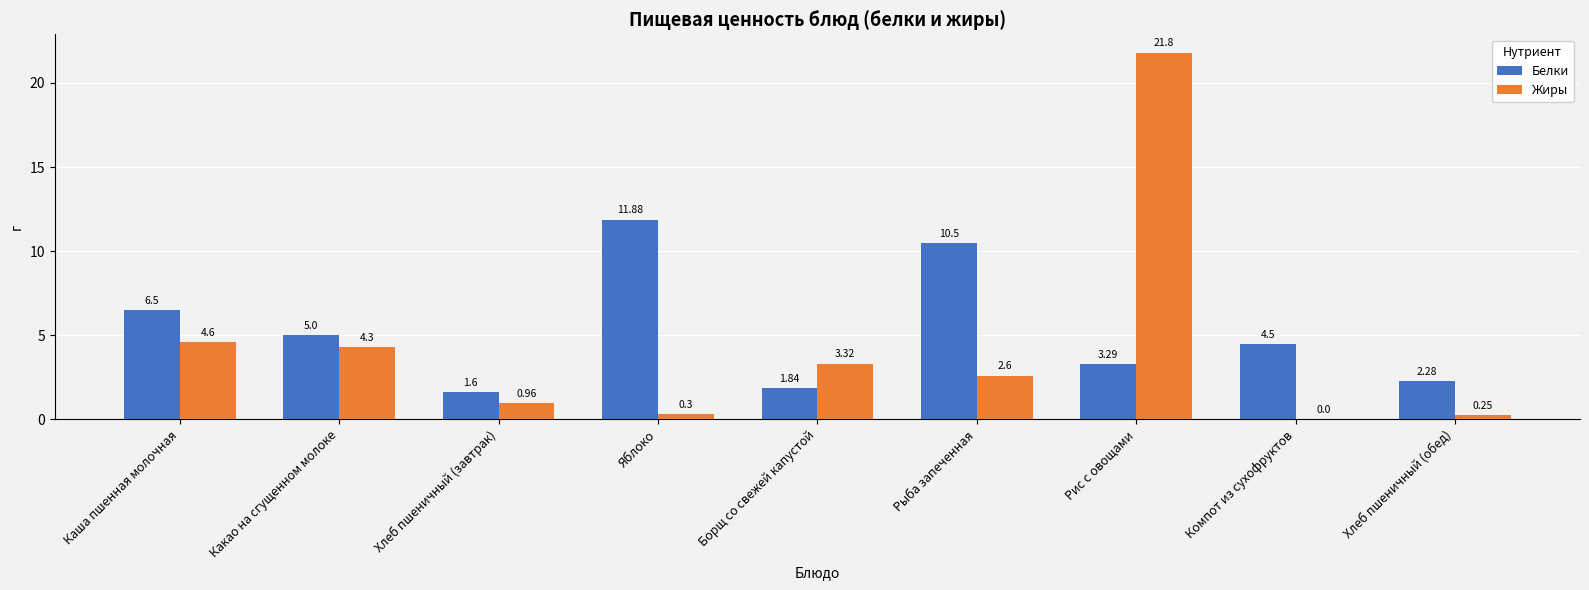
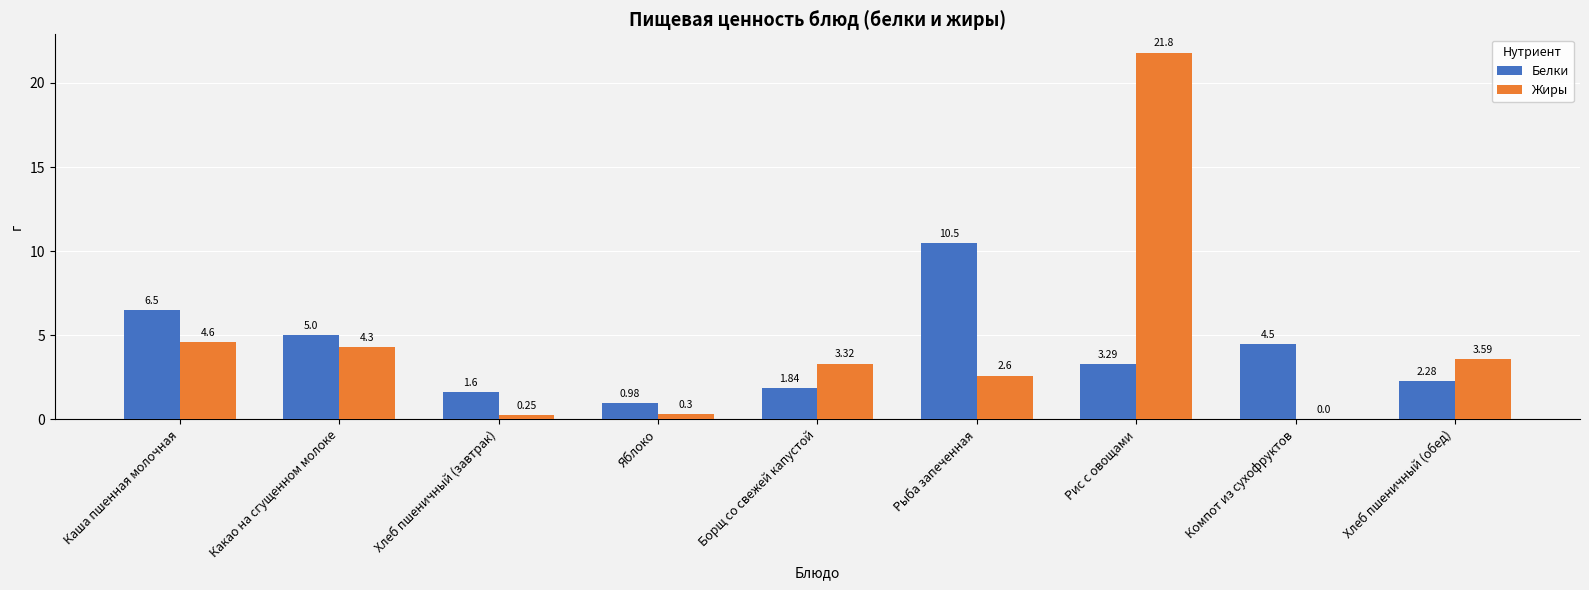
  {
    "Белки": {
      "Каша пшенная молочная": 6.5,
      "Какао на сгущенном молоке": 5.0,
      "Хлеб пшеничный (завтрак)": 1.6,
-     "Яблоко": 11.88,
+     "Яблоко": 0.98,
      "Борщ со свежей капустой": 1.84,
      "Рыба запеченная": 10.5,
      "Рис с овощами": 3.29,
      "Компот из сухофруктов": 4.5,
      "Хлеб пшеничный (обед)": 2.28
    },
    "Жиры": {
      "Каша пшенная молочная": 4.6,
      "Какао на сгущенном молоке": 4.3,
-     "Хлеб пшеничный (завтрак)": 0.96,
+     "Хлеб пшеничный (завтрак)": 0.25,
      "Яблоко": 0.3,
      "Борщ со свежей капустой": 3.32,
      "Рыба запеченная": 2.6,
      "Рис с овощами": 21.8,
      "Компот из сухофруктов": 0.0,
-     "Хлеб пшеничный (обед)": 0.25
+     "Хлеб пшеничный (обед)": 3.59
    }
  }
